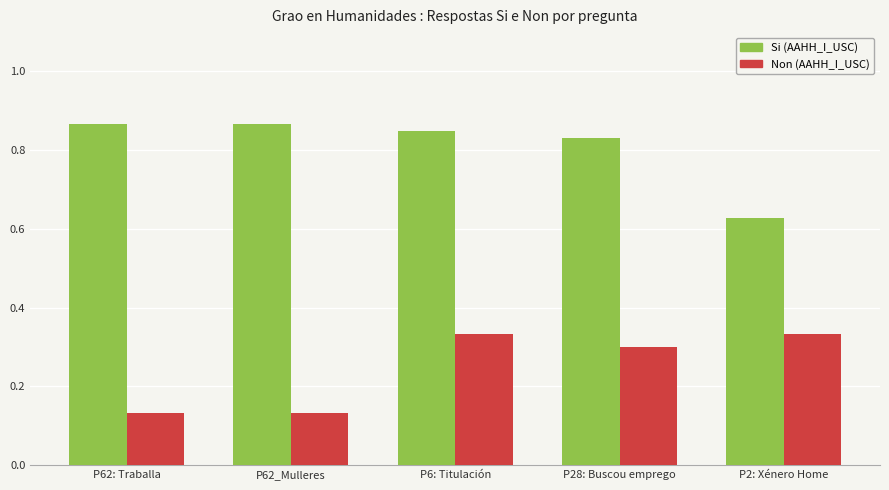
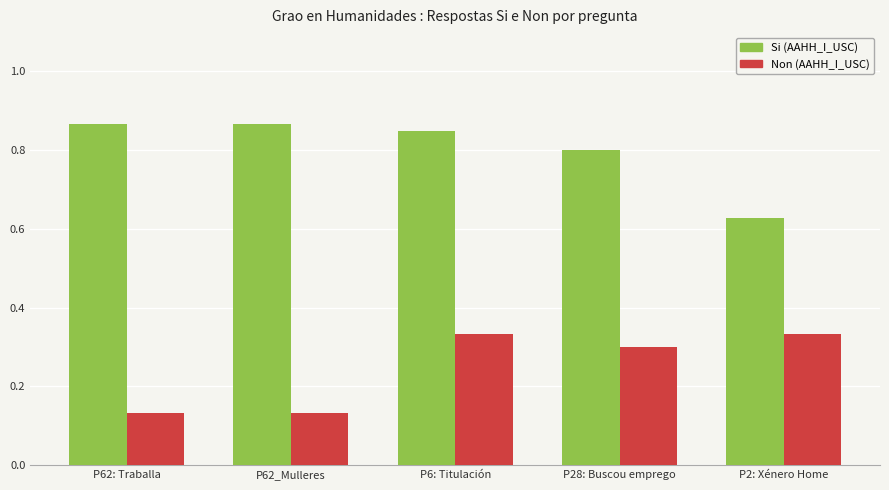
  {
    "Si (AAHH_I_USC)": {
      "P62: Traballa": 0.87,
      "P62_Mulleres": 0.87,
      "P6: Titulación": 0.85,
-     "P28: Buscou emprego": 0.83,
+     "P28: Buscou emprego": 0.80,
      "P2: Xénero Home": 0.63
    },
    "Non (AAHH_I_USC)": {
      "P62: Traballa": 0.13,
      "P62_Mulleres": 0.13,
      "P6: Titulación": 0.33,
      "P28: Buscou emprego": 0.30,
      "P2: Xénero Home": 0.33
    }
  }
